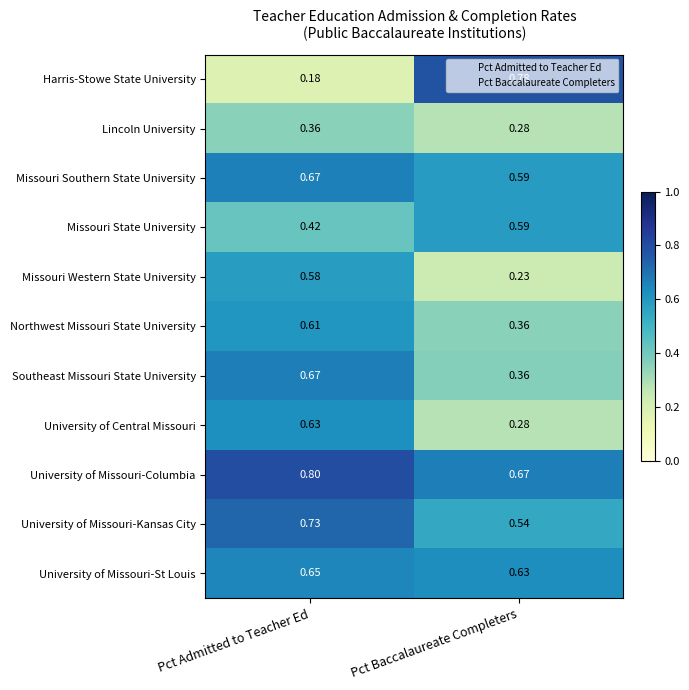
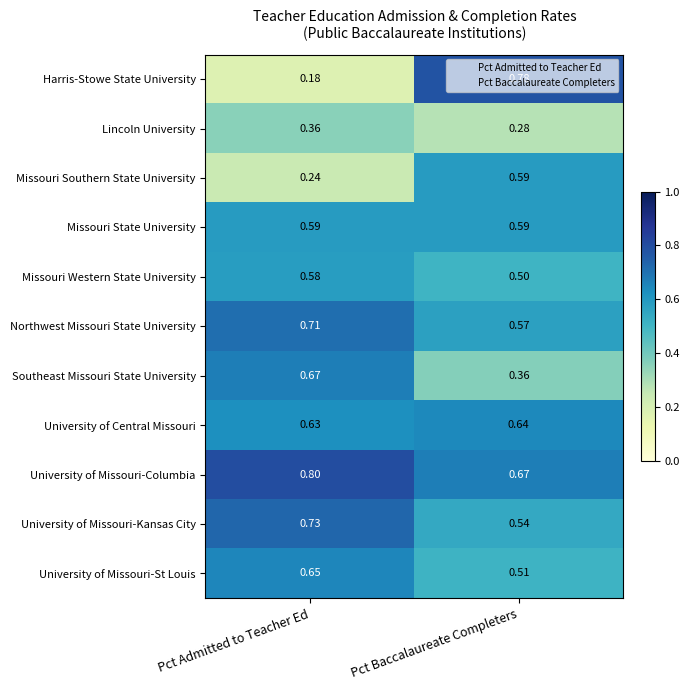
  {
    "Harris-Stowe State University": {
      "Pct Admitted to Teacher Ed": 0.18
    },
    "Lincoln University": {
      "Pct Admitted to Teacher Ed": 0.36,
      "Pct Baccalaureate Completers": 0.28
    },
    "Missouri Southern State University": {
-     "Pct Admitted to Teacher Ed": 0.67,
+     "Pct Admitted to Teacher Ed": 0.24,
      "Pct Baccalaureate Completers": 0.59
    },
    "Missouri State University": {
-     "Pct Admitted to Teacher Ed": 0.42,
+     "Pct Admitted to Teacher Ed": 0.59,
      "Pct Baccalaureate Completers": 0.59
    },
    "Missouri Western State University": {
      "Pct Admitted to Teacher Ed": 0.58,
-     "Pct Baccalaureate Completers": 0.23
+     "Pct Baccalaureate Completers": 0.50
    },
    "Northwest Missouri State University": {
-     "Pct Admitted to Teacher Ed": 0.61,
-     "Pct Baccalaureate Completers": 0.36
+     "Pct Admitted to Teacher Ed": 0.71,
+     "Pct Baccalaureate Completers": 0.57
    },
    "Southeast Missouri State University": {
      "Pct Admitted to Teacher Ed": 0.67,
      "Pct Baccalaureate Completers": 0.36
    },
    "University of Central Missouri": {
      "Pct Admitted to Teacher Ed": 0.63,
-     "Pct Baccalaureate Completers": 0.28
+     "Pct Baccalaureate Completers": 0.64
    },
    "University of Missouri-Columbia": {
      "Pct Admitted to Teacher Ed": 0.80,
      "Pct Baccalaureate Completers": 0.67
    },
    "University of Missouri-Kansas City": {
      "Pct Admitted to Teacher Ed": 0.73,
      "Pct Baccalaureate Completers": 0.54
    },
    "University of Missouri-St Louis": {
      "Pct Admitted to Teacher Ed": 0.65,
-     "Pct Baccalaureate Completers": 0.63
+     "Pct Baccalaureate Completers": 0.51
    }
  }
